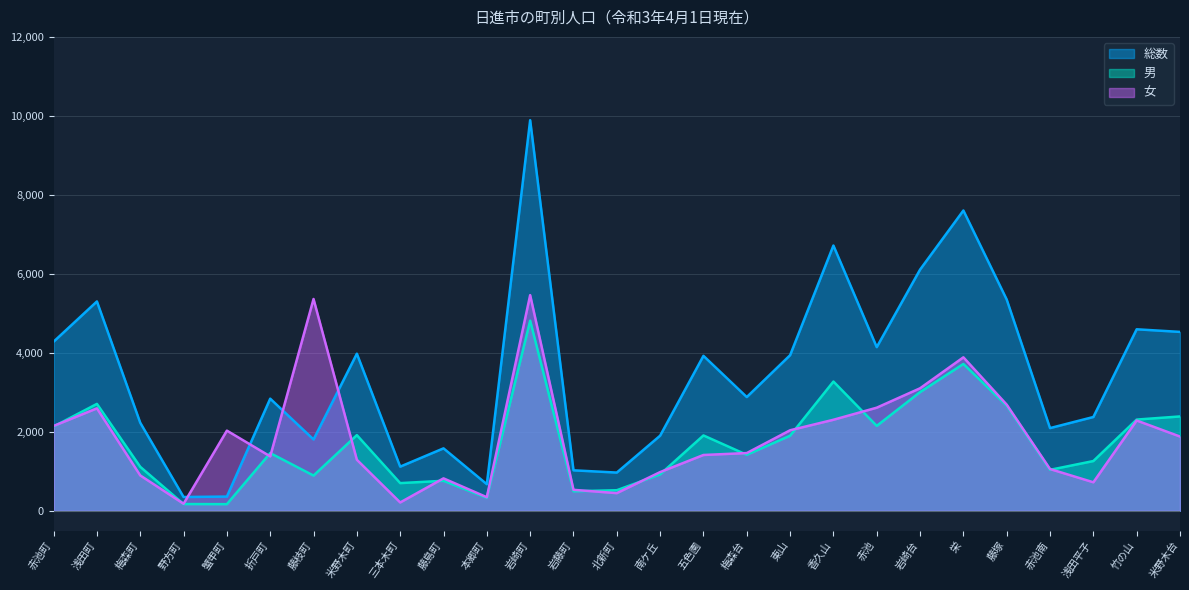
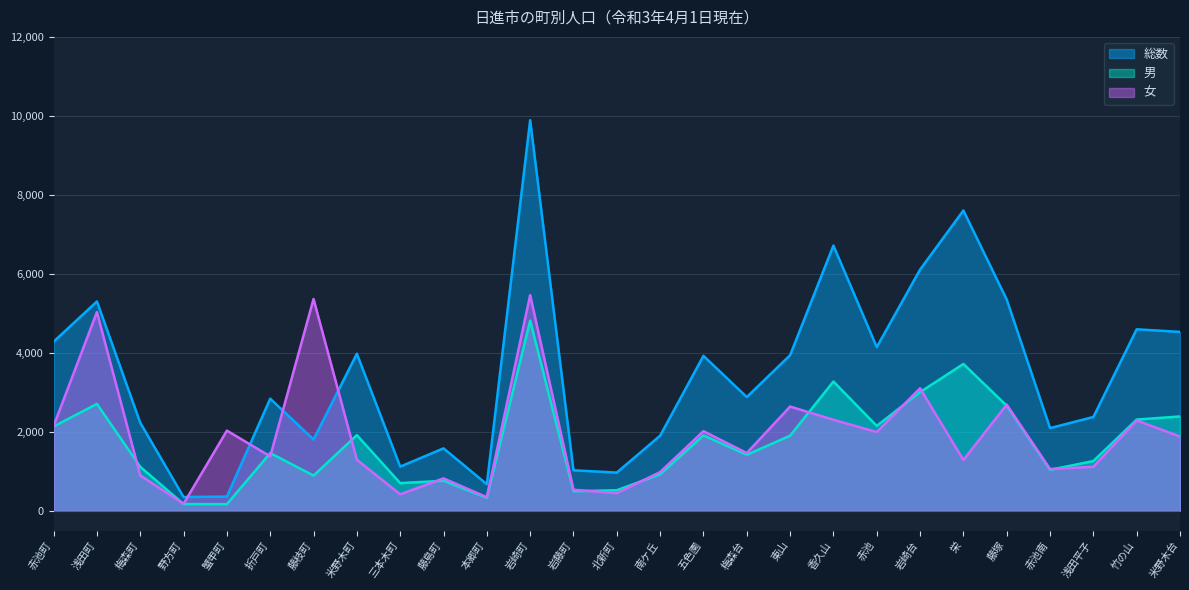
  {
    "女": {
-     "浅田町": "2,600",
+     "浅田町": "5,000",
      "梅森町": "900",
      "蟹甲町": "2,000",
      "折戸町": "1,400",
      "藤枝町": "5,400",
      "米野木町": "1,300",
-     "三本木町": "200",
+     "三本木町": "400",
      "岩崎町": "5,500",
      "北新町": "400",
-     "五色園": "1,400",
-     "東山": "2,000",
+     "五色園": "2,000",
+     "東山": "2,600",
      "香久山": "2,300",
-     "赤池": "2,600",
+     "赤池": "2,000",
      "岩崎台": "3,100",
-     "栄": "3,900",
-     "浅田平子": "700",
+     "栄": "1,300",
+     "浅田平子": "1,100",
      "米野木台": "1,900"
    }
  }
